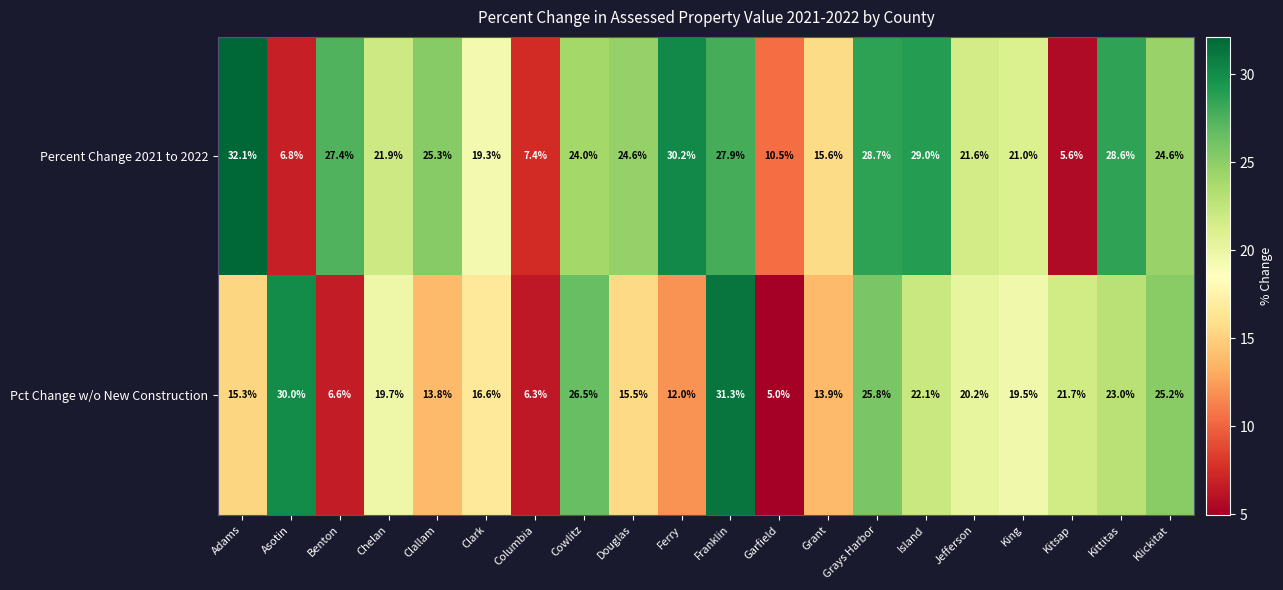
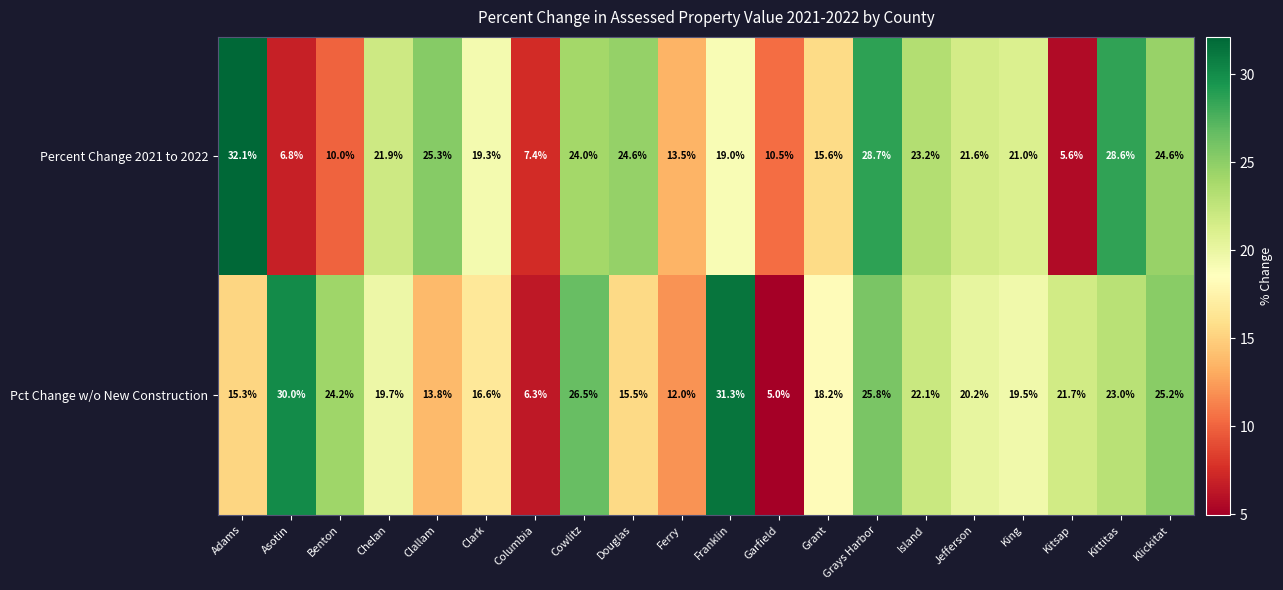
  {
    "Percent Change 2021 to 2022": {
      "Adams": "32.1%",
      "Asotin": "6.8%",
-     "Benton": "27.4%",
+     "Benton": "10.0%",
      "Chelan": "21.9%",
      "Clallam": "25.3%",
      "Clark": "19.3%",
      "Columbia": "7.4%",
      "Cowlitz": "24.0%",
      "Douglas": "24.6%",
-     "Ferry": "30.2%",
-     "Franklin": "27.9%",
+     "Ferry": "13.5%",
+     "Franklin": "19.0%",
      "Garfield": "10.5%",
      "Grant": "15.6%",
      "Grays Harbor": "28.7%",
-     "Island": "29.0%",
+     "Island": "23.2%",
      "Jefferson": "21.6%",
      "King": "21.0%",
      "Kitsap": "5.6%",
      "Kittitas": "28.6%",
      "Klickitat": "24.6%"
    },
    "Pct Change w/o New Construction": {
      "Adams": "15.3%",
      "Asotin": "30.0%",
-     "Benton": "6.6%",
+     "Benton": "24.2%",
      "Chelan": "19.7%",
      "Clallam": "13.8%",
      "Clark": "16.6%",
      "Columbia": "6.3%",
      "Cowlitz": "26.5%",
      "Douglas": "15.5%",
      "Ferry": "12.0%",
      "Franklin": "31.3%",
      "Garfield": "5.0%",
-     "Grant": "13.9%",
+     "Grant": "18.2%",
      "Grays Harbor": "25.8%",
      "Island": "22.1%",
      "Jefferson": "20.2%",
      "King": "19.5%",
      "Kitsap": "21.7%",
      "Kittitas": "23.0%",
      "Klickitat": "25.2%"
    }
  }
